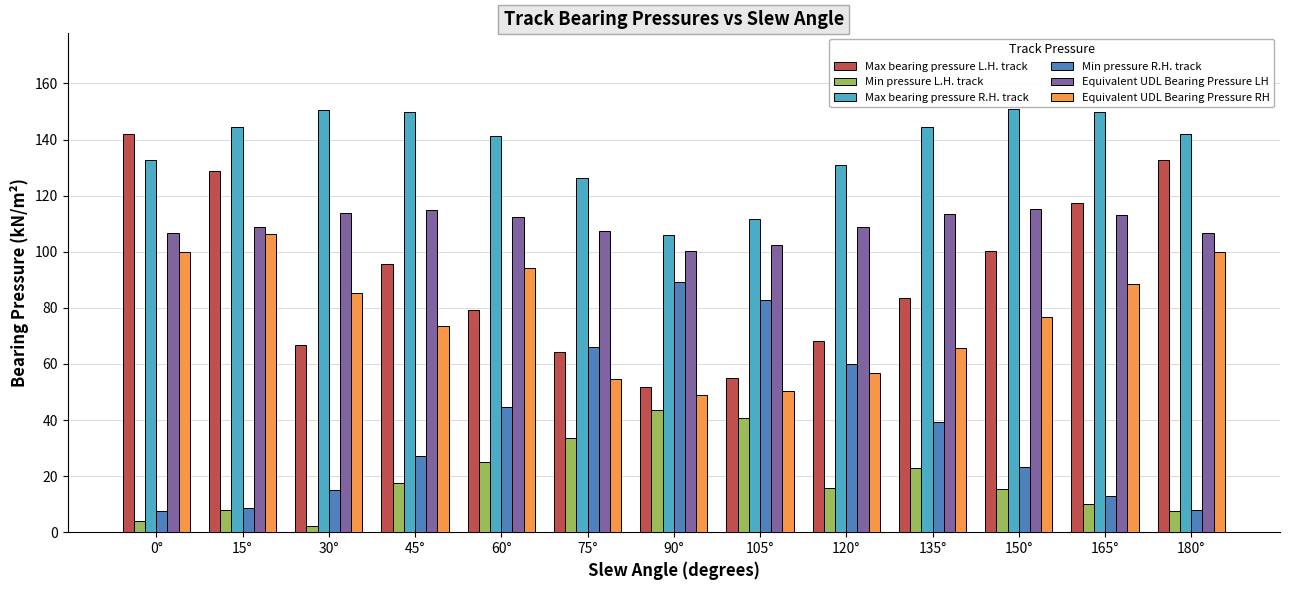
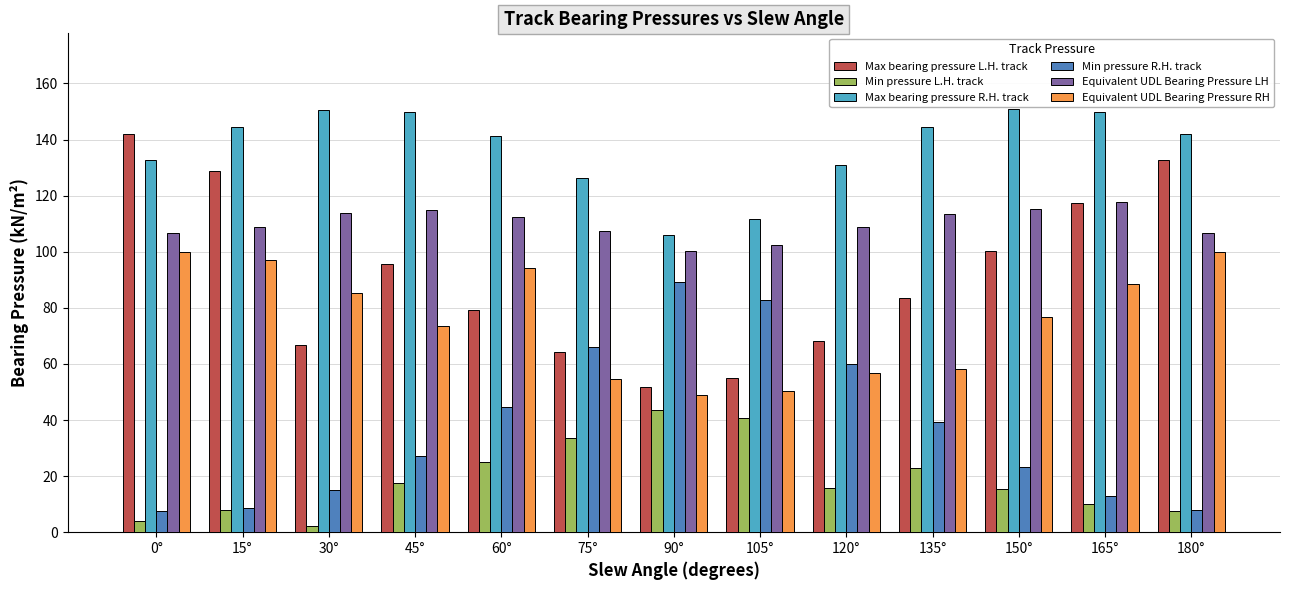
  {
    "Max bearing pressure L.H. track": {
      "0°": 142,
      "15°": 129,
      "30°": 67,
      "45°": 96,
      "60°": 79,
      "75°": 64,
      "90°": 52,
      "105°": 55,
      "120°": 68,
      "135°": 84,
      "150°": 100,
      "165°": 117,
      "180°": 133
    },
    "Min pressure L.H. track": {
      "0°": 4,
      "15°": 8,
      "30°": 2,
      "45°": 17,
      "60°": 25,
      "75°": 34,
      "90°": 43,
      "105°": 41,
      "120°": 16,
      "135°": 23,
      "150°": 16,
      "165°": 10,
      "180°": 7
    },
    "Equivalent UDL Bearing Pressure LH": {
      "0°": 107,
      "15°": 109,
      "30°": 114,
      "45°": 115,
      "60°": 112,
      "75°": 107,
      "90°": 100,
      "105°": 102,
      "120°": 109,
      "135°": 113,
      "150°": 115,
-     "165°": 113,
+     "165°": 118,
      "180°": 107
    },
    "Equivalent UDL Bearing Pressure RH": {
      "0°": 100,
-     "15°": 106,
+     "15°": 97,
      "30°": 85,
      "45°": 74,
      "60°": 94,
      "75°": 55,
      "90°": 49,
      "105°": 50,
      "120°": 57,
-     "135°": 66,
+     "135°": 58,
      "150°": 77,
      "165°": 89,
      "180°": 100
    }
  }
